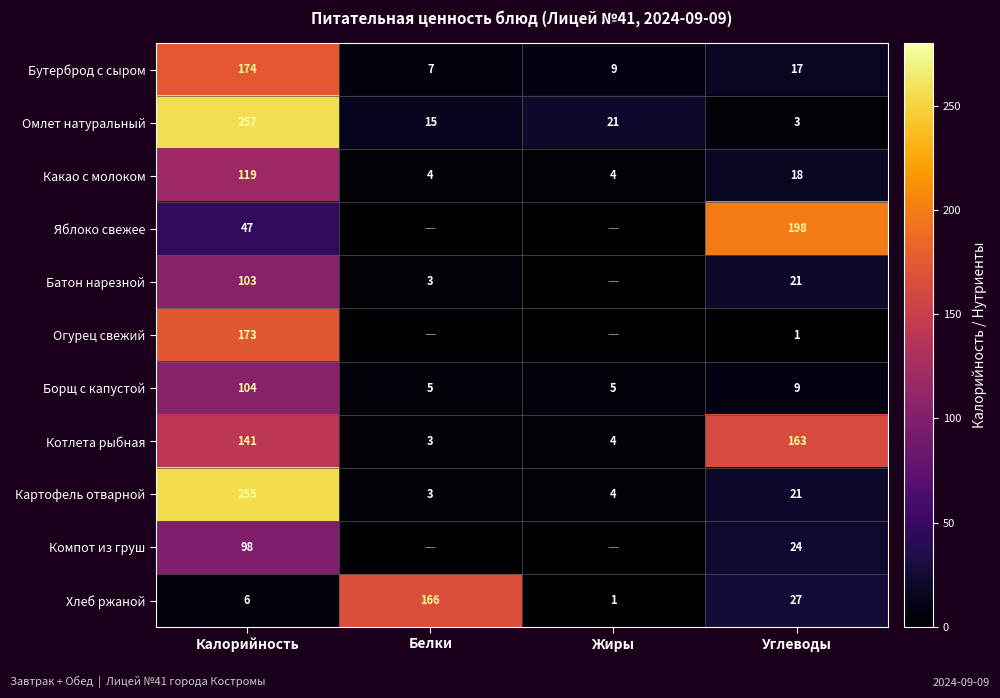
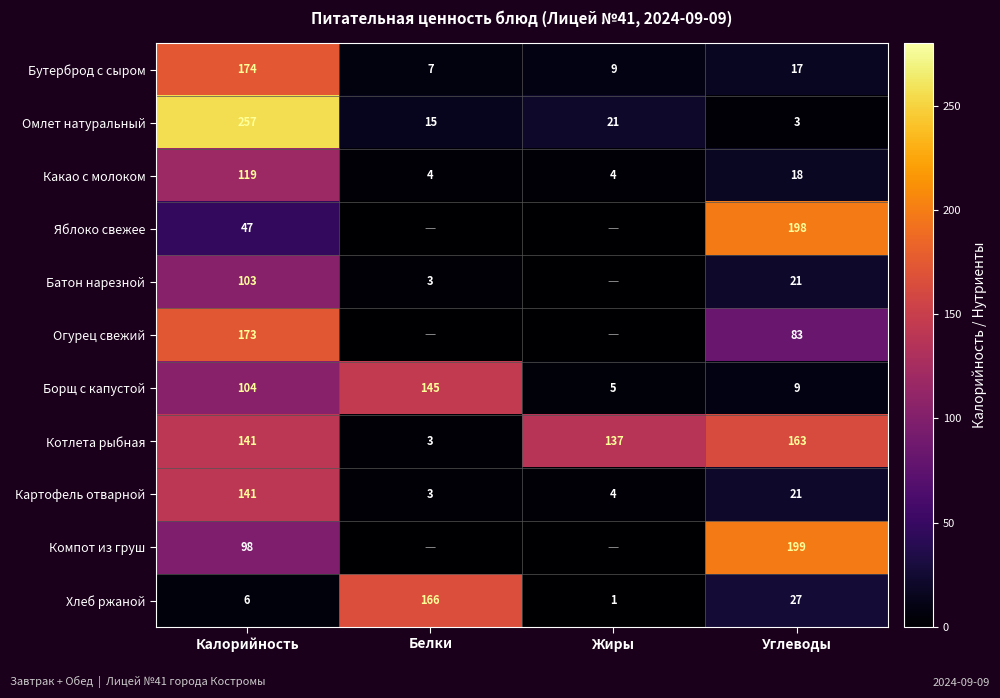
  {
    "Бутерброд с сыром": {
      "Калорийность": 174,
      "Белки": 7,
      "Жиры": 9,
      "Углеводы": 17
    },
    "Омлет натуральный": {
      "Калорийность": 257,
      "Белки": 15,
      "Жиры": 21,
      "Углеводы": 3
    },
    "Какао с молоком": {
      "Калорийность": 119,
      "Белки": 4,
      "Жиры": 4,
      "Углеводы": 18
    },
    "Яблоко свежее": {
      "Калорийность": 47,
      "Углеводы": 198
    },
    "Батон нарезной": {
      "Калорийность": 103,
      "Белки": 3,
      "Углеводы": 21
    },
    "Огурец свежий": {
      "Калорийность": 173,
-     "Углеводы": 1
+     "Углеводы": 83
    },
    "Борщ с капустой": {
      "Калорийность": 104,
-     "Белки": 5,
+     "Белки": 145,
      "Жиры": 5,
      "Углеводы": 9
    },
    "Котлета рыбная": {
      "Калорийность": 141,
      "Белки": 3,
-     "Жиры": 4,
+     "Жиры": 137,
      "Углеводы": 163
    },
    "Картофель отварной": {
-     "Калорийность": 255,
+     "Калорийность": 141,
      "Белки": 3,
      "Жиры": 4,
      "Углеводы": 21
    },
    "Компот из груш": {
      "Калорийность": 98,
-     "Углеводы": 24
+     "Углеводы": 199
    },
    "Хлеб ржаной": {
      "Калорийность": 6,
      "Белки": 166,
      "Жиры": 1,
      "Углеводы": 27
    }
  }
